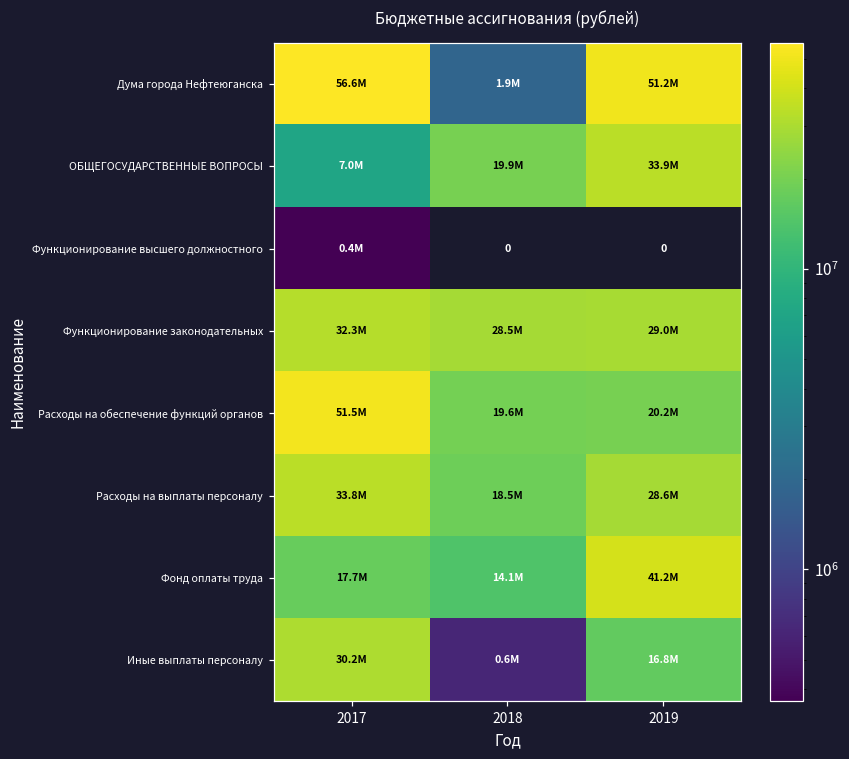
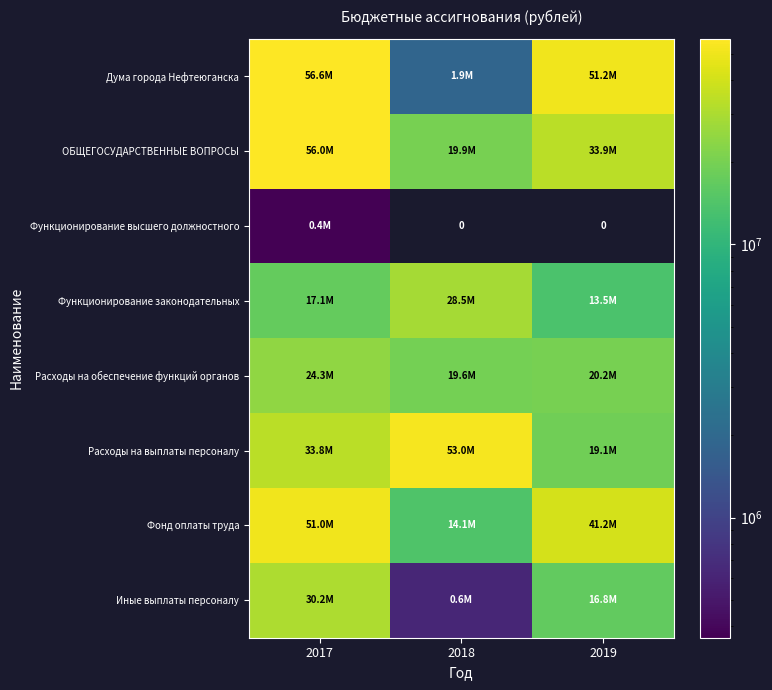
  {
    "Дума города Нефтеюганска": {
      "2017": "56.6M",
      "2018": "1.9M",
      "2019": "51.2M"
    },
    "ОБЩЕГОСУДАРСТВЕННЫЕ ВОПРОСЫ": {
-     "2017": "7.0M",
+     "2017": "56.0M",
      "2018": "19.9M",
      "2019": "33.9M"
    },
    "Функционирование высшего должностного": {
      "2017": "0.4M"
    },
    "Функционирование законодательных": {
-     "2017": "32.3M",
+     "2017": "17.1M",
      "2018": "28.5M",
-     "2019": "29.0M"
+     "2019": "13.5M"
    },
    "Расходы на обеспечение функций органов": {
-     "2017": "51.5M",
+     "2017": "24.3M",
      "2018": "19.6M",
      "2019": "20.2M"
    },
    "Расходы на выплаты персоналу": {
      "2017": "33.8M",
-     "2018": "18.5M",
-     "2019": "28.6M"
+     "2018": "53.0M",
+     "2019": "19.1M"
    },
    "Фонд оплаты труда": {
-     "2017": "17.7M",
+     "2017": "51.0M",
      "2018": "14.1M",
      "2019": "41.2M"
    },
    "Иные выплаты персоналу": {
      "2017": "30.2M",
      "2018": "0.6M",
      "2019": "16.8M"
    }
  }
